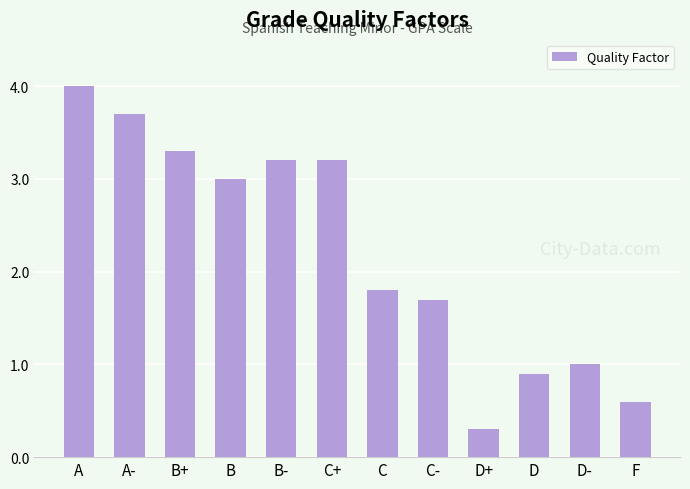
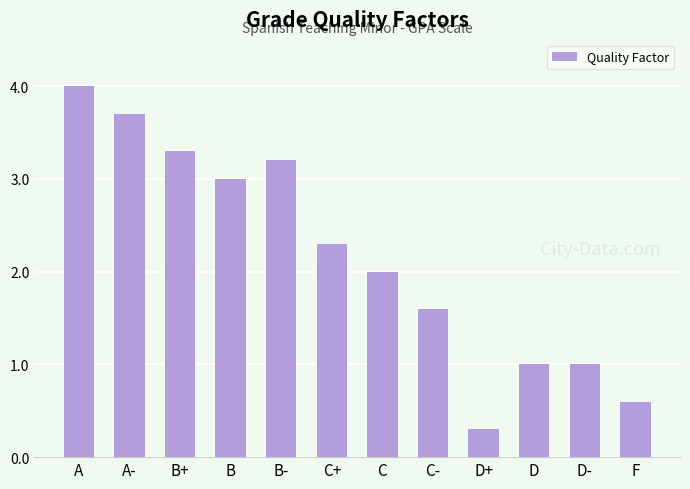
  {
    "A": 4.0,
    "A-": 3.7,
    "B+": 3.3,
    "B": 3.0,
    "B-": 3.2,
-   "C+": 3.2,
-   "C": 1.8,
-   "C-": 1.7,
+   "C+": 2.3,
+   "C": 2.0,
+   "C-": 1.6,
    "D+": 0.3,
-   "D": 0.9,
+   "D": 1.0,
    "D-": 1.0,
    "F": 0.6
  }
